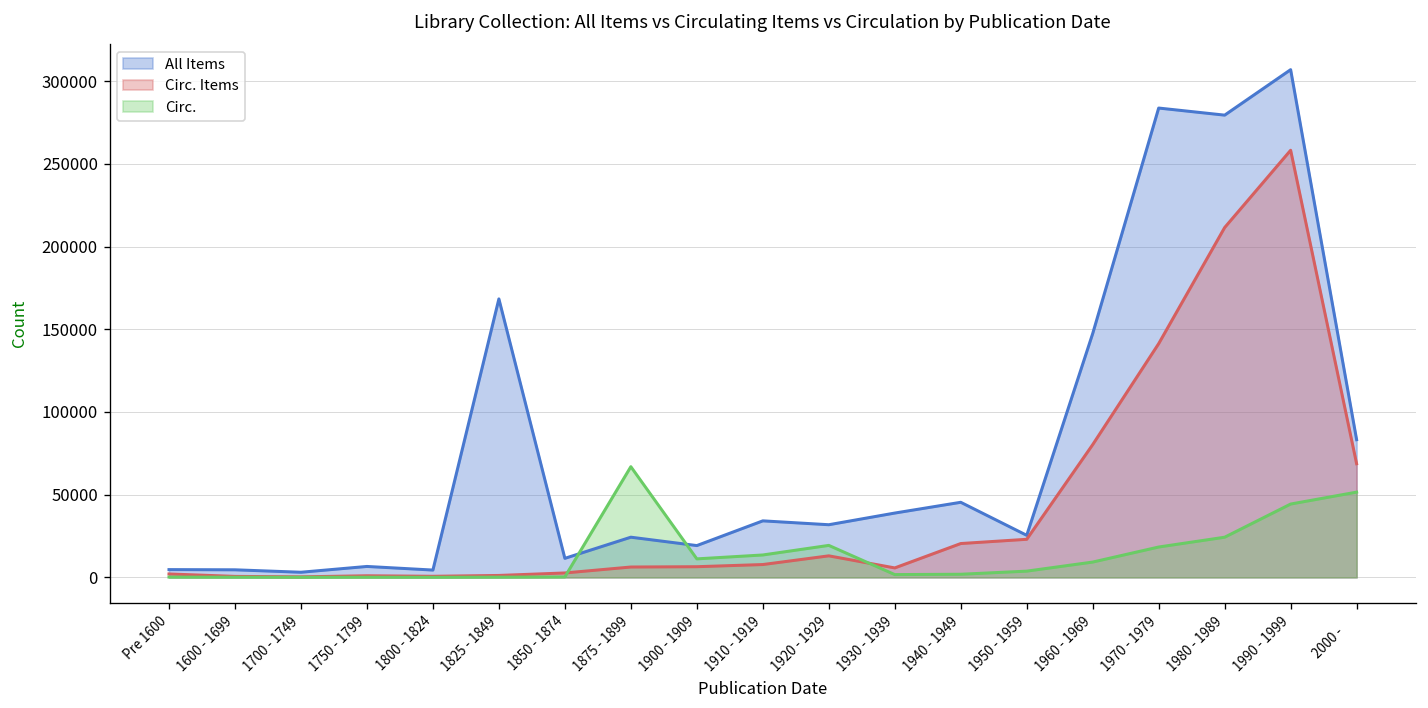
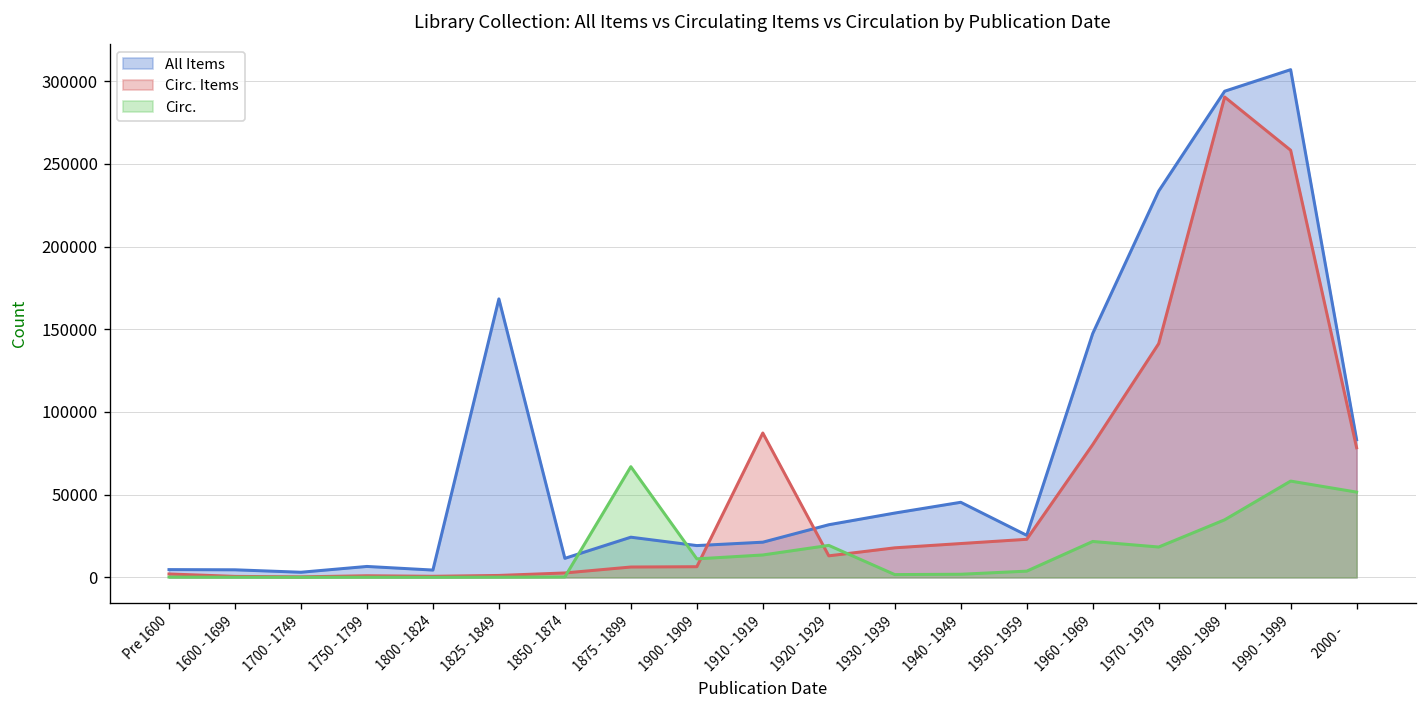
  {
    "All Items": {
      "Pre 1600": 5000,
      "1600 - 1699": 5000,
      "1700 - 1749": 3000,
      "1750 - 1799": 7000,
      "1800 - 1824": 4000,
      "1825 - 1849": 168000,
      "1850 - 1874": 12000,
      "1875 - 1899": 24000,
      "1900 - 1909": 19000,
-     "1910 - 1919": 34000,
+     "1910 - 1919": 21000,
      "1920 - 1929": 32000,
      "1930 - 1939": 39000,
      "1940 - 1949": 45000,
      "1950 - 1959": 25000,
      "1960 - 1969": 147000,
-     "1970 - 1979": 284000,
-     "1980 - 1989": 280000,
+     "1970 - 1979": 234000,
+     "1980 - 1989": 294000,
      "1990 - 1999": 307000,
      "2000 -": 83000
    },
    "Circ. Items": {
      "Pre 1600": 2000,
      "1850 - 1874": 3000,
      "1875 - 1899": 6000,
      "1900 - 1909": 6000,
-     "1910 - 1919": 8000,
+     "1910 - 1919": 87000,
      "1920 - 1929": 13000,
-     "1930 - 1939": 6000,
+     "1930 - 1939": 18000,
      "1940 - 1949": 20000,
      "1950 - 1959": 23000,
      "1960 - 1969": 80000,
      "1970 - 1979": 141000,
-     "1980 - 1989": 212000,
+     "1980 - 1989": 290000,
      "1990 - 1999": 258000,
-     "2000 -": 69000
+     "2000 -": 78000
    },
    "Circ.": {
      "Pre 1600": 0,
      "1850 - 1874": 0,
      "1875 - 1899": 67000,
      "1900 - 1909": 11000,
      "1910 - 1919": 14000,
      "1920 - 1929": 19000,
      "1930 - 1939": 2000,
      "1940 - 1949": 2000,
      "1950 - 1959": 4000,
-     "1960 - 1969": 9000,
+     "1960 - 1969": 22000,
      "1970 - 1979": 18000,
-     "1980 - 1989": 24000,
-     "1990 - 1999": 44000,
+     "1980 - 1989": 35000,
+     "1990 - 1999": 58000,
      "2000 -": 52000
    }
  }
